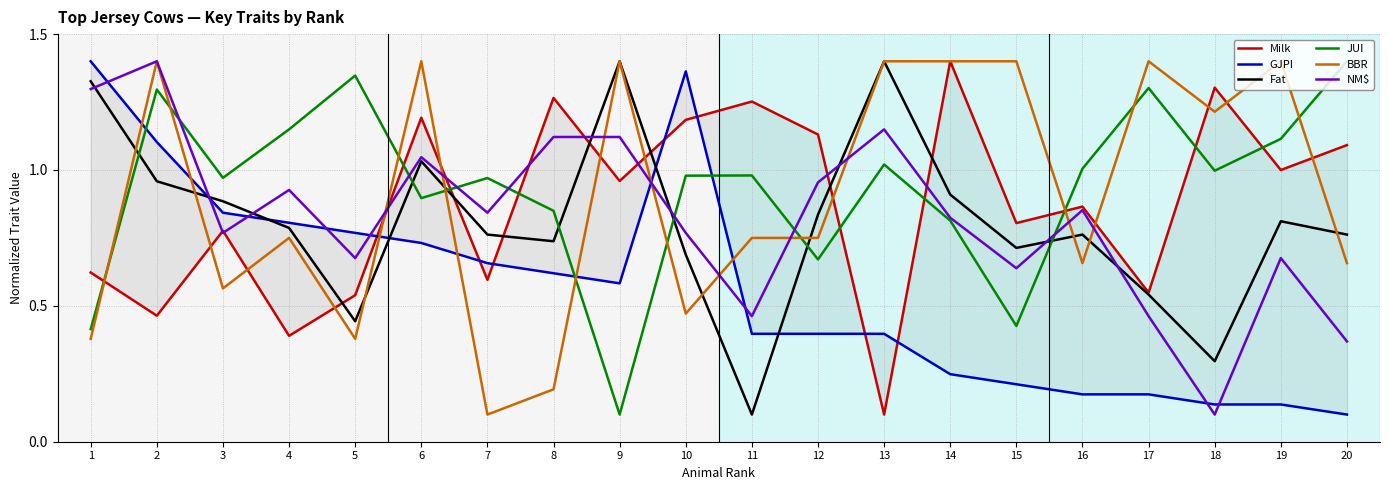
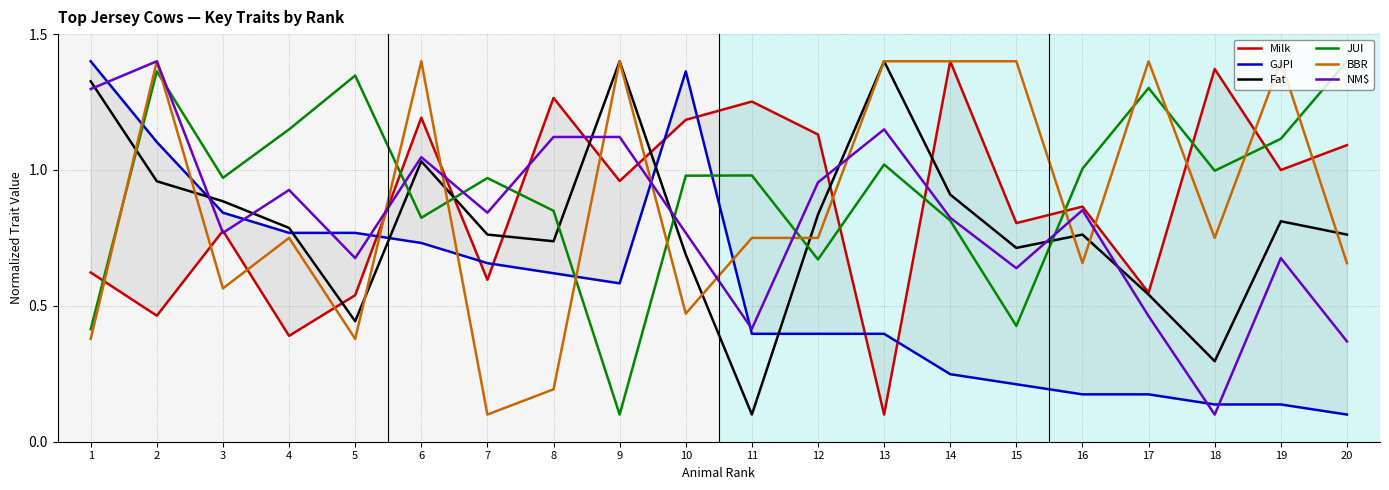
  {
    "Milk": {
      "1": 0.62,
      "2": 0.46,
      "4": 0.39,
      "5": 0.54,
      "7": 0.60,
      "10": 1.18,
      "13": 0.10,
-     "18": 1.30
+     "18": 1.37
    },
    "GJPI": {
-     "4": 0.81,
+     "4": 0.77,
      "6": 0.73,
      "8": 0.62,
      "9": 0.58,
      "11": 0.40,
      "12": 0.40,
      "14": 0.25,
      "15": 0.21,
      "16": 0.17,
      "17": 0.17,
      "18": 0.14,
      "19": 0.14,
      "20": 0.10
    },
    "Fat": {
      "1": 1.33,
      "2": 0.96,
      "3": 0.88,
      "4": 0.79,
      "5": 0.44,
      "6": 1.03,
      "7": 0.76,
      "8": 0.74,
      "10": 0.69,
      "11": 0.10,
      "12": 0.84,
      "14": 0.91,
      "15": 0.71,
      "16": 0.76,
      "18": 0.30,
      "19": 0.81,
      "20": 0.76
    },
    "JUI": {
      "1": 0.41,
-     "2": 1.30,
+     "2": 1.36,
      "3": 0.97,
      "4": 1.15,
      "5": 1.35,
-     "6": 0.90,
+     "6": 0.82,
      "7": 0.97,
      "8": 0.85,
      "9": 0.10,
      "10": 0.98,
      "11": 0.98,
      "12": 0.67,
      "13": 1.02,
      "14": 0.81,
      "15": 0.43,
      "16": 1.00,
      "17": 1.30,
      "18": 1.00,
      "19": 1.11
    },
    "BBR": {
      "1": 0.38,
      "3": 0.56,
      "4": 0.75,
      "5": 0.38,
      "6": 1.40,
      "7": 0.10,
      "8": 0.19,
      "10": 0.47,
      "11": 0.75,
      "12": 0.75,
      "15": 1.40,
      "16": 0.66,
      "17": 1.40,
-     "18": 1.21,
+     "18": 0.75,
      "20": 0.66
    },
    "NM$": {
      "1": 1.30,
      "4": 0.93,
      "5": 0.68,
      "6": 1.05,
      "7": 0.84,
      "8": 1.12,
      "9": 1.12,
      "10": 0.77,
-     "11": 0.46,
+     "11": 0.42,
      "12": 0.95,
      "13": 1.15,
      "14": 0.82,
      "15": 0.64,
      "16": 0.85,
      "17": 0.46,
      "18": 0.10,
      "19": 0.68,
      "20": 0.37
    }
  }
